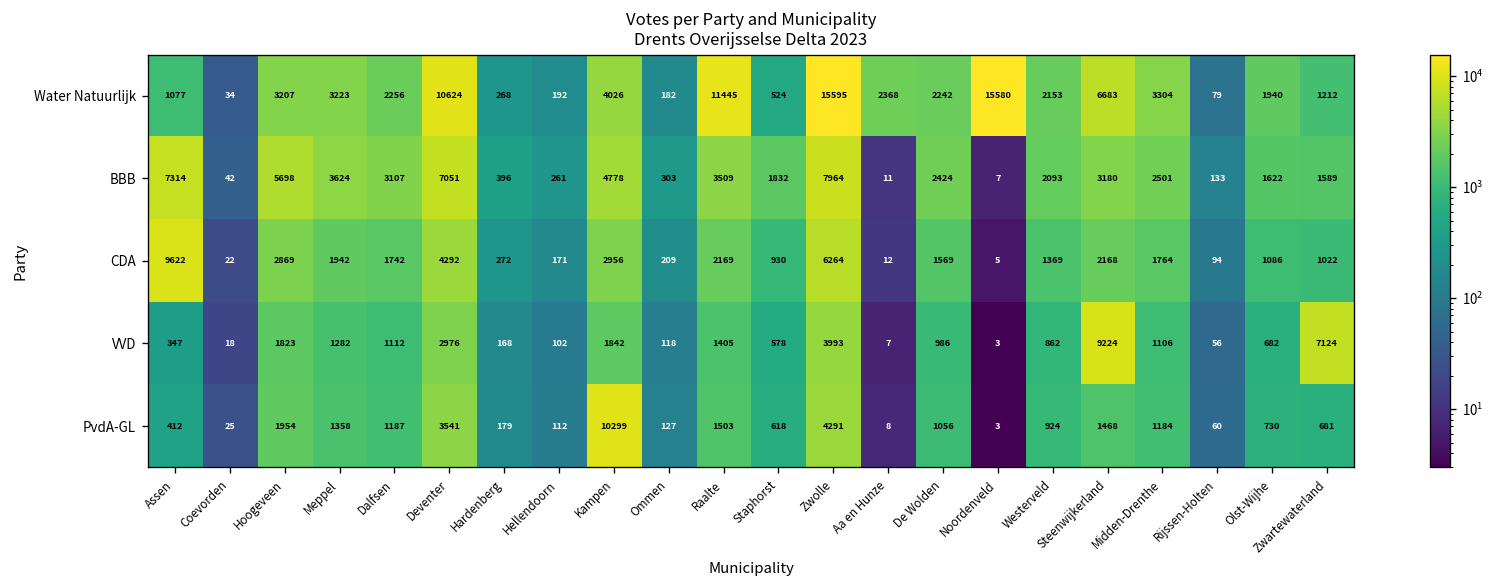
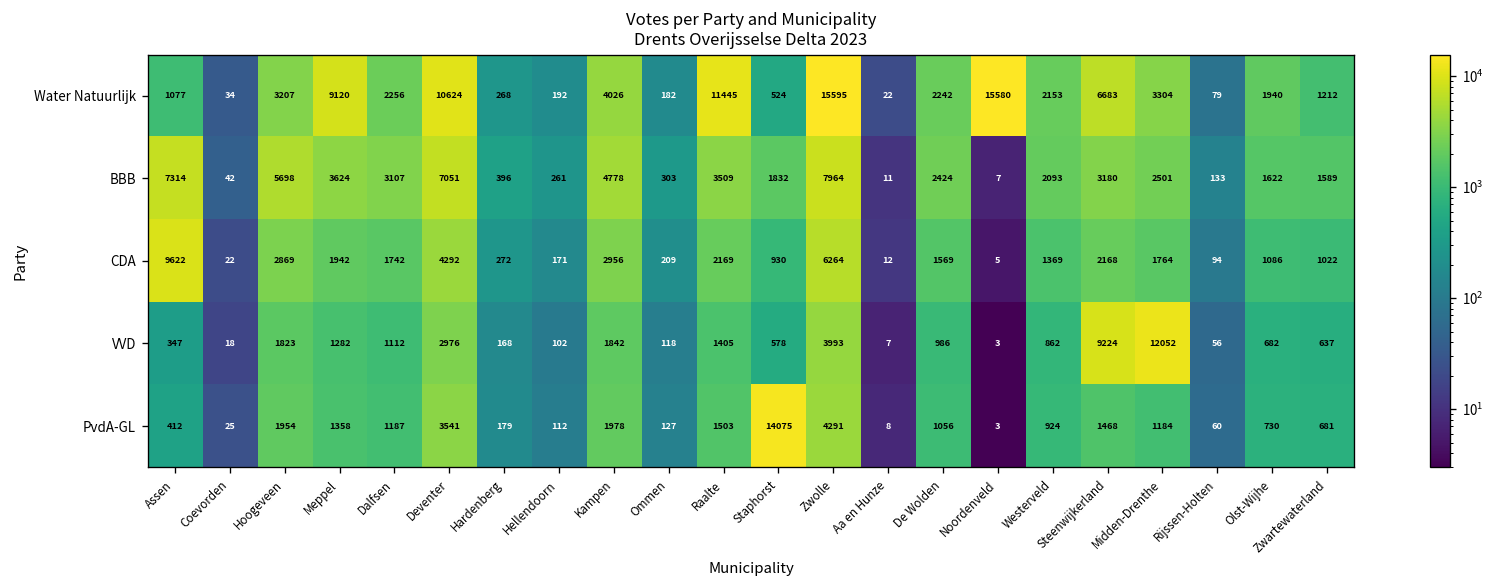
  {
    "Water Natuurlijk": {
      "Assen": 1077,
      "Coevorden": 34,
      "Hoogeveen": 3207,
-     "Meppel": 3223,
+     "Meppel": 9120,
      "Dalfsen": 2256,
      "Deventer": 10624,
      "Hardenberg": 268,
      "Hellendoorn": 192,
      "Kampen": 4026,
      "Ommen": 182,
      "Raalte": 11445,
      "Staphorst": 524,
      "Zwolle": 15595,
-     "Aa en Hunze": 2368,
+     "Aa en Hunze": 22,
      "De Wolden": 2242,
      "Noordenveld": 15580,
      "Westerveld": 2153,
      "Steenwijkerland": 6683,
      "Midden-Drenthe": 3304,
      "Rijssen-Holten": 79,
      "Olst-Wijhe": 1940,
      "Zwartewaterland": 1212
    },
    "BBB": {
      "Assen": 7314,
      "Coevorden": 42,
      "Hoogeveen": 5698,
      "Meppel": 3624,
      "Dalfsen": 3107,
      "Deventer": 7051,
      "Hardenberg": 396,
      "Hellendoorn": 261,
      "Kampen": 4778,
      "Ommen": 303,
      "Raalte": 3509,
      "Staphorst": 1832,
      "Zwolle": 7964,
      "Aa en Hunze": 11,
      "De Wolden": 2424,
      "Noordenveld": 7,
      "Westerveld": 2093,
      "Steenwijkerland": 3180,
      "Midden-Drenthe": 2501,
      "Rijssen-Holten": 133,
      "Olst-Wijhe": 1622,
      "Zwartewaterland": 1589
    },
    "CDA": {
      "Assen": 9622,
      "Coevorden": 22,
      "Hoogeveen": 2869,
      "Meppel": 1942,
      "Dalfsen": 1742,
      "Deventer": 4292,
      "Hardenberg": 272,
      "Hellendoorn": 171,
      "Kampen": 2956,
      "Ommen": 209,
      "Raalte": 2169,
      "Staphorst": 930,
      "Zwolle": 6264,
      "Aa en Hunze": 12,
      "De Wolden": 1569,
      "Noordenveld": 5,
      "Westerveld": 1369,
      "Steenwijkerland": 2168,
      "Midden-Drenthe": 1764,
      "Rijssen-Holten": 94,
      "Olst-Wijhe": 1086,
      "Zwartewaterland": 1022
    },
    "VVD": {
      "Assen": 347,
      "Coevorden": 18,
      "Hoogeveen": 1823,
      "Meppel": 1282,
      "Dalfsen": 1112,
      "Deventer": 2976,
      "Hardenberg": 168,
      "Hellendoorn": 102,
      "Kampen": 1842,
      "Ommen": 118,
      "Raalte": 1405,
      "Staphorst": 578,
      "Zwolle": 3993,
      "Aa en Hunze": 7,
      "De Wolden": 986,
      "Noordenveld": 3,
      "Westerveld": 862,
      "Steenwijkerland": 9224,
-     "Midden-Drenthe": 1106,
+     "Midden-Drenthe": 12052,
      "Rijssen-Holten": 56,
      "Olst-Wijhe": 682,
-     "Zwartewaterland": 7124
+     "Zwartewaterland": 637
    },
    "PvdA-GL": {
      "Assen": 412,
      "Coevorden": 25,
      "Hoogeveen": 1954,
      "Meppel": 1358,
      "Dalfsen": 1187,
      "Deventer": 3541,
      "Hardenberg": 179,
      "Hellendoorn": 112,
-     "Kampen": 10299,
+     "Kampen": 1978,
      "Ommen": 127,
      "Raalte": 1503,
-     "Staphorst": 618,
+     "Staphorst": 14075,
      "Zwolle": 4291,
      "Aa en Hunze": 8,
      "De Wolden": 1056,
      "Noordenveld": 3,
      "Westerveld": 924,
      "Steenwijkerland": 1468,
      "Midden-Drenthe": 1184,
      "Rijssen-Holten": 60,
      "Olst-Wijhe": 730,
      "Zwartewaterland": 681
    }
  }
